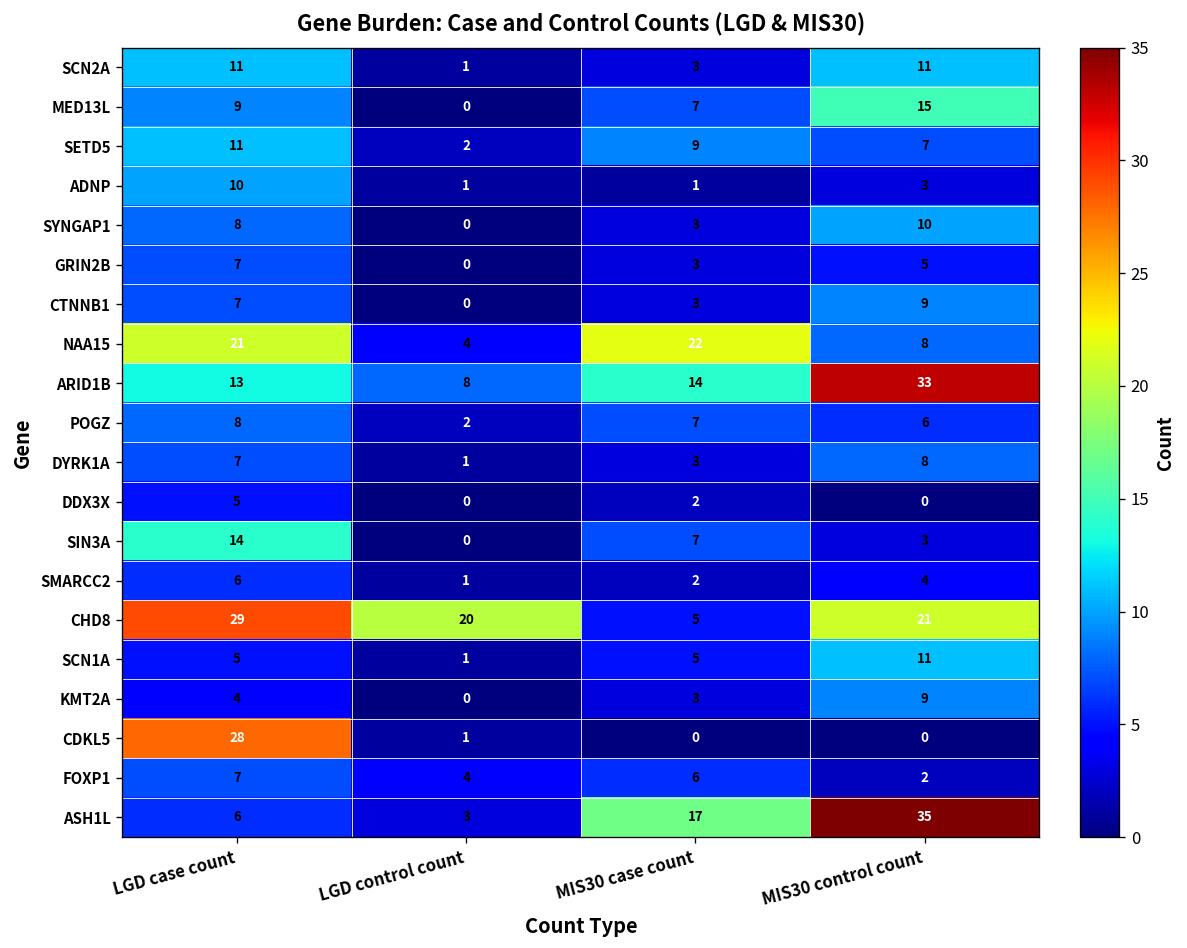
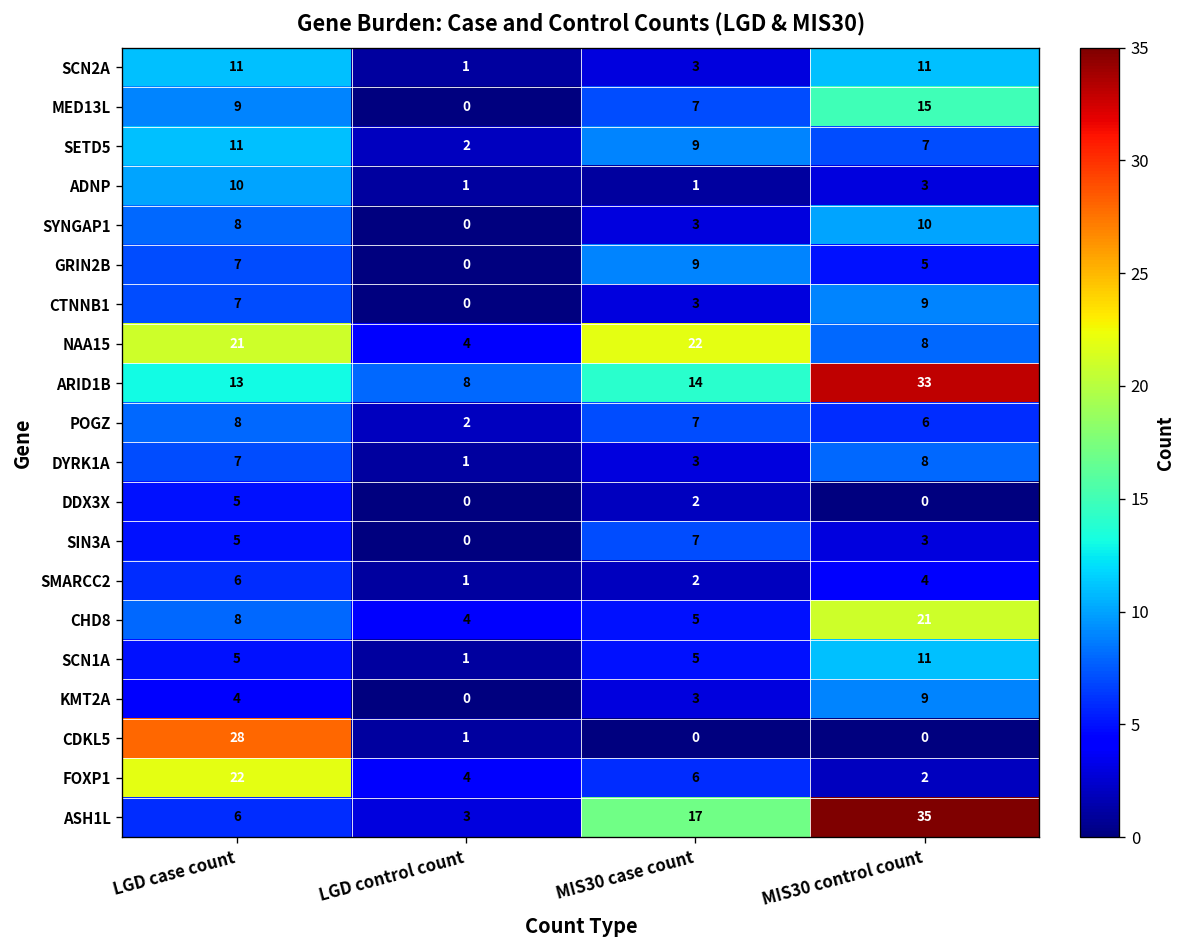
  {
    "SCN2A": {
      "LGD case count": 11,
      "LGD control count": 1,
      "MIS30 case count": 3,
      "MIS30 control count": 11
    },
    "MED13L": {
      "LGD case count": 9,
      "LGD control count": 0,
      "MIS30 case count": 7,
      "MIS30 control count": 15
    },
    "SETD5": {
      "LGD case count": 11,
      "LGD control count": 2,
      "MIS30 case count": 9,
      "MIS30 control count": 7
    },
    "ADNP": {
      "LGD case count": 10,
      "LGD control count": 1,
      "MIS30 case count": 1,
      "MIS30 control count": 3
    },
    "SYNGAP1": {
      "LGD case count": 8,
      "LGD control count": 0,
      "MIS30 case count": 3,
      "MIS30 control count": 10
    },
    "GRIN2B": {
      "LGD case count": 7,
      "LGD control count": 0,
-     "MIS30 case count": 3,
+     "MIS30 case count": 9,
      "MIS30 control count": 5
    },
    "CTNNB1": {
      "LGD case count": 7,
      "LGD control count": 0,
      "MIS30 case count": 3,
      "MIS30 control count": 9
    },
    "NAA15": {
      "LGD case count": 21,
      "LGD control count": 4,
      "MIS30 case count": 22,
      "MIS30 control count": 8
    },
    "ARID1B": {
      "LGD case count": 13,
      "LGD control count": 8,
      "MIS30 case count": 14,
      "MIS30 control count": 33
    },
    "POGZ": {
      "LGD case count": 8,
      "LGD control count": 2,
      "MIS30 case count": 7,
      "MIS30 control count": 6
    },
    "DYRK1A": {
      "LGD case count": 7,
      "LGD control count": 1,
      "MIS30 case count": 3,
      "MIS30 control count": 8
    },
    "DDX3X": {
      "LGD case count": 5,
      "LGD control count": 0,
      "MIS30 case count": 2,
      "MIS30 control count": 0
    },
    "SIN3A": {
-     "LGD case count": 14,
+     "LGD case count": 5,
      "LGD control count": 0,
      "MIS30 case count": 7,
      "MIS30 control count": 3
    },
    "SMARCC2": {
      "LGD case count": 6,
      "LGD control count": 1,
      "MIS30 case count": 2,
      "MIS30 control count": 4
    },
    "CHD8": {
-     "LGD case count": 29,
-     "LGD control count": 20,
+     "LGD case count": 8,
+     "LGD control count": 4,
      "MIS30 case count": 5,
      "MIS30 control count": 21
    },
    "SCN1A": {
      "LGD case count": 5,
      "LGD control count": 1,
      "MIS30 case count": 5,
      "MIS30 control count": 11
    },
    "KMT2A": {
      "LGD case count": 4,
      "LGD control count": 0,
      "MIS30 case count": 3,
      "MIS30 control count": 9
    },
    "CDKL5": {
      "LGD case count": 28,
      "LGD control count": 1,
      "MIS30 case count": 0,
      "MIS30 control count": 0
    },
    "FOXP1": {
-     "LGD case count": 7,
+     "LGD case count": 22,
      "LGD control count": 4,
      "MIS30 case count": 6,
      "MIS30 control count": 2
    },
    "ASH1L": {
      "LGD case count": 6,
      "LGD control count": 3,
      "MIS30 case count": 17,
      "MIS30 control count": 35
    }
  }
